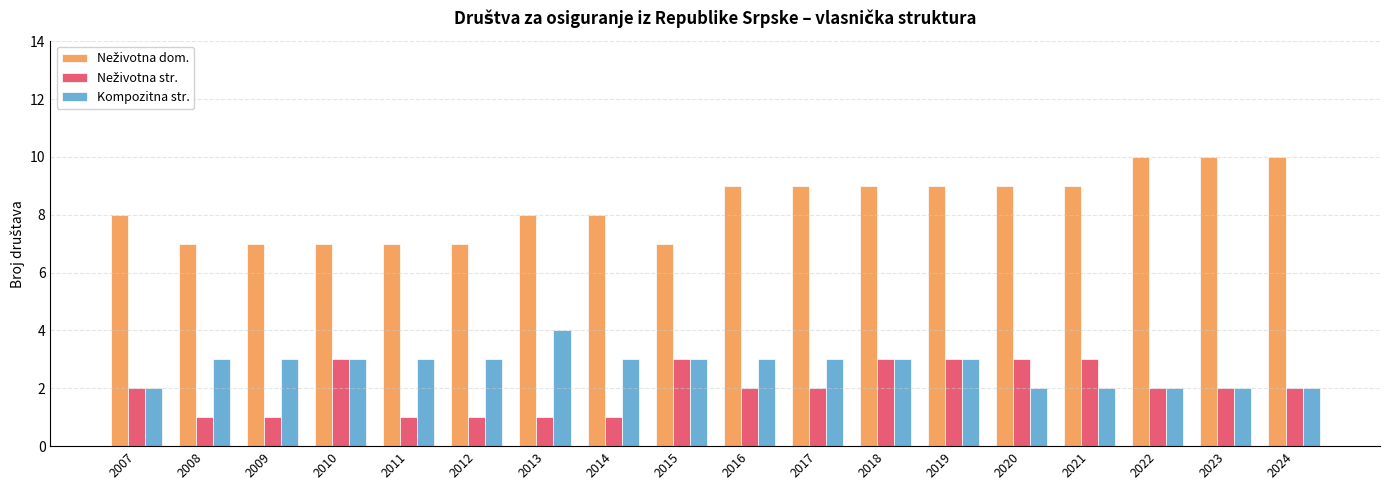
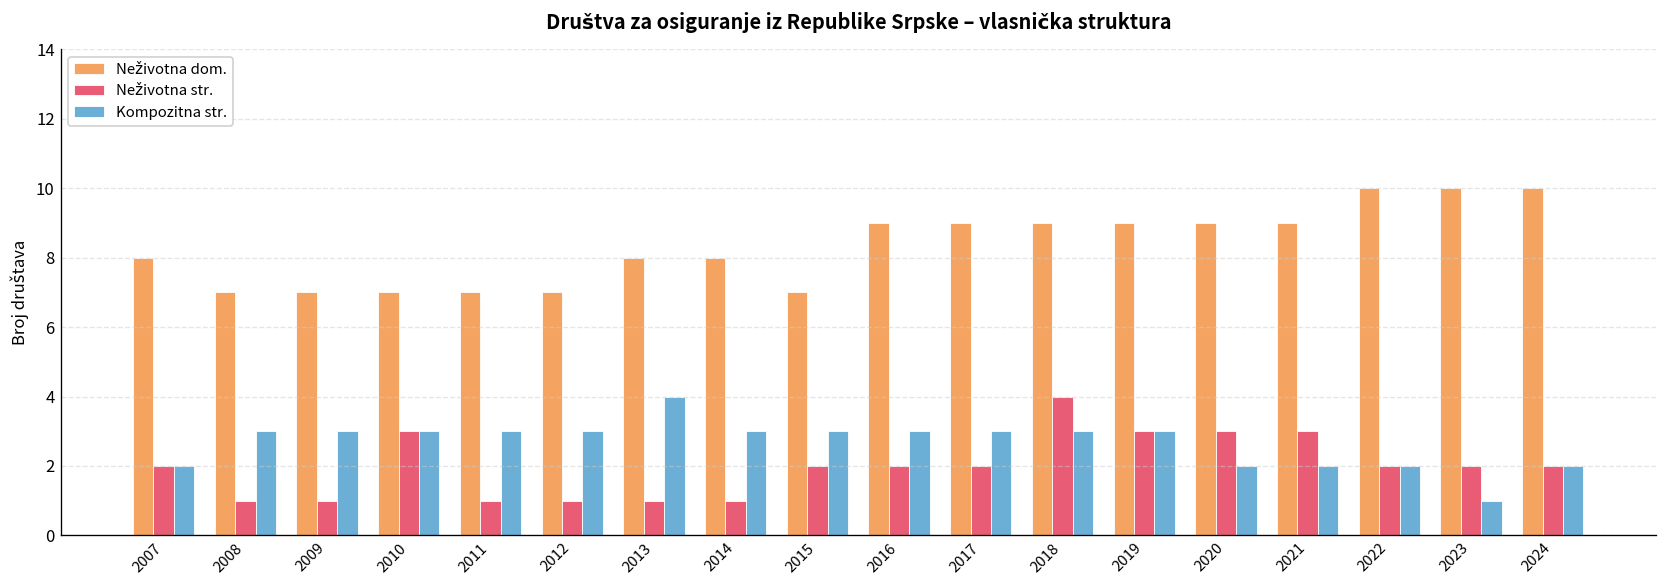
  {
    "Neživotna dom.": {
      "2007": 8,
      "2008": 7,
      "2009": 7,
      "2010": 7,
      "2011": 7,
      "2012": 7,
      "2013": 8,
      "2014": 8,
      "2015": 7,
      "2016": 9,
      "2017": 9,
      "2018": 9,
      "2019": 9,
      "2020": 9,
      "2021": 9,
      "2022": 10,
      "2023": 10,
      "2024": 10
    },
    "Neživotna str.": {
      "2007": 2,
      "2008": 1,
      "2009": 1,
      "2010": 3,
      "2011": 1,
      "2012": 1,
      "2013": 1,
      "2014": 1,
-     "2015": 3,
+     "2015": 2,
      "2016": 2,
      "2017": 2,
-     "2018": 3,
+     "2018": 4,
      "2019": 3,
      "2020": 3,
      "2021": 3,
      "2022": 2,
      "2023": 2,
      "2024": 2
    },
    "Kompozitna str.": {
      "2007": 2,
      "2008": 3,
      "2009": 3,
      "2010": 3,
      "2011": 3,
      "2012": 3,
      "2013": 4,
      "2014": 3,
      "2015": 3,
      "2016": 3,
      "2017": 3,
      "2018": 3,
      "2019": 3,
      "2020": 2,
      "2021": 2,
      "2022": 2,
-     "2023": 2,
+     "2023": 1,
      "2024": 2
    }
  }
